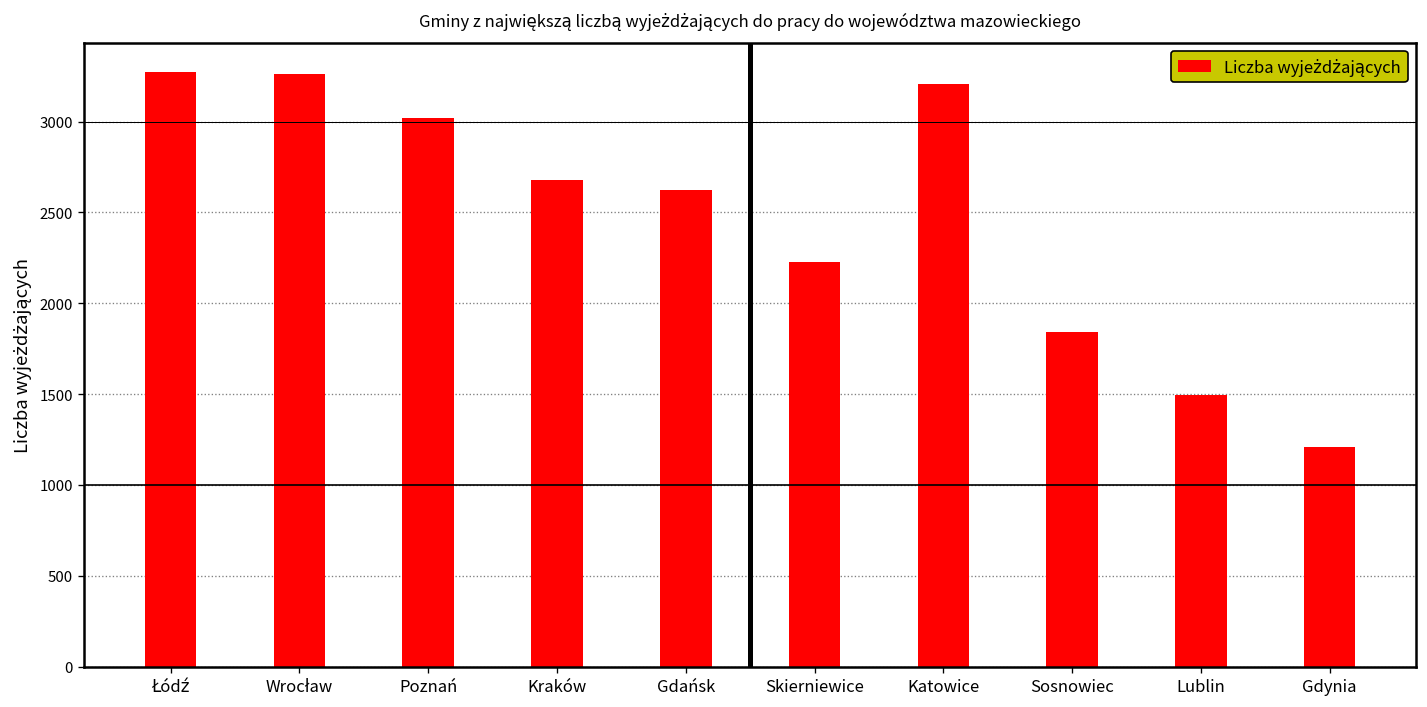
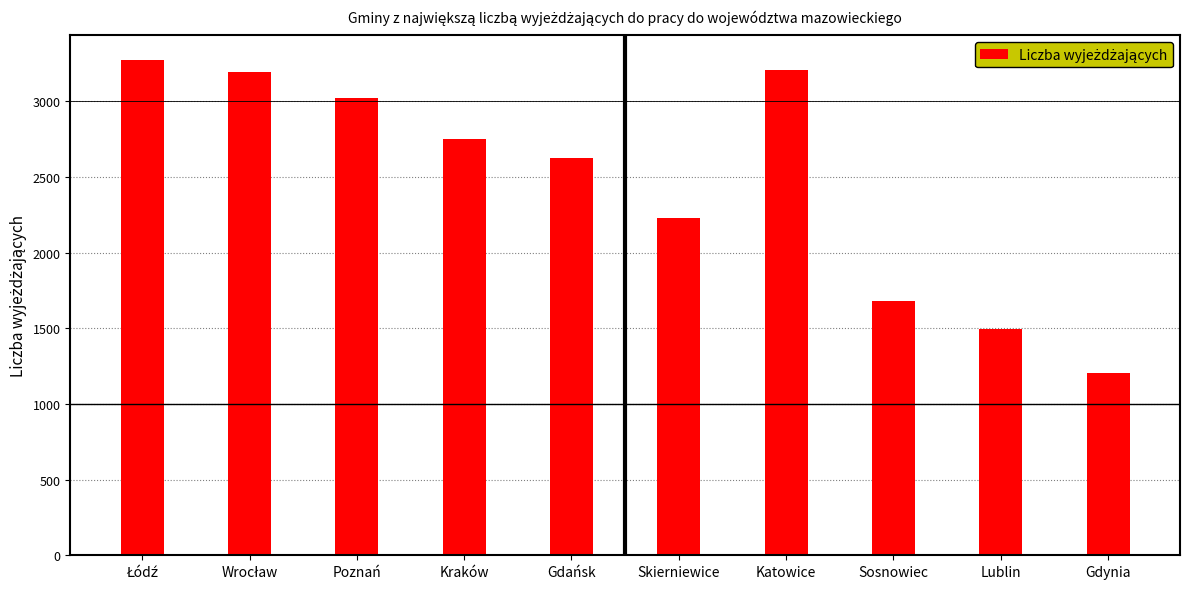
  {
    "Łódź": 3270,
-   "Wrocław": 3260,
+   "Wrocław": 3190,
    "Poznań": 3020,
-   "Kraków": 2680,
+   "Kraków": 2750,
    "Gdańsk": 2630,
    "Skierniewice": 2230,
    "Katowice": 3210,
-   "Sosnowiec": 1840,
+   "Sosnowiec": 1680,
    "Lublin": 1490,
    "Gdynia": 1210
  }
